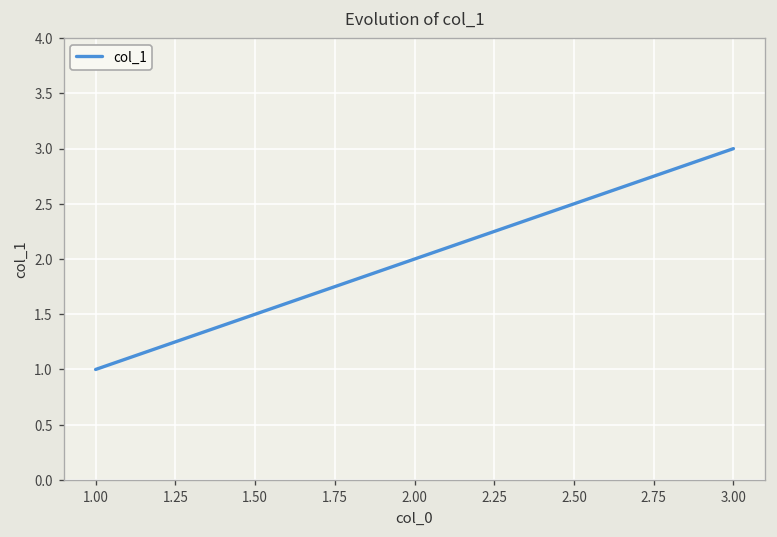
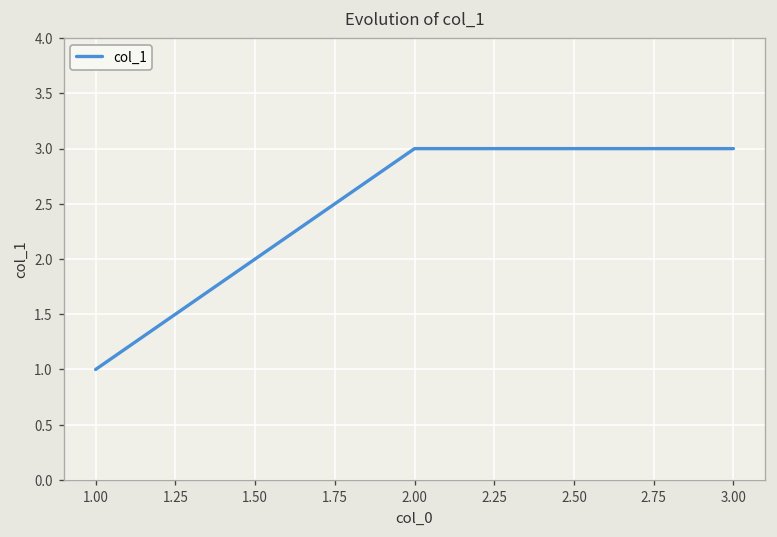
  {
    "1.00": 1,
-   "2.00": 2,
+   "2.00": 3,
    "3.00": 3
  }
